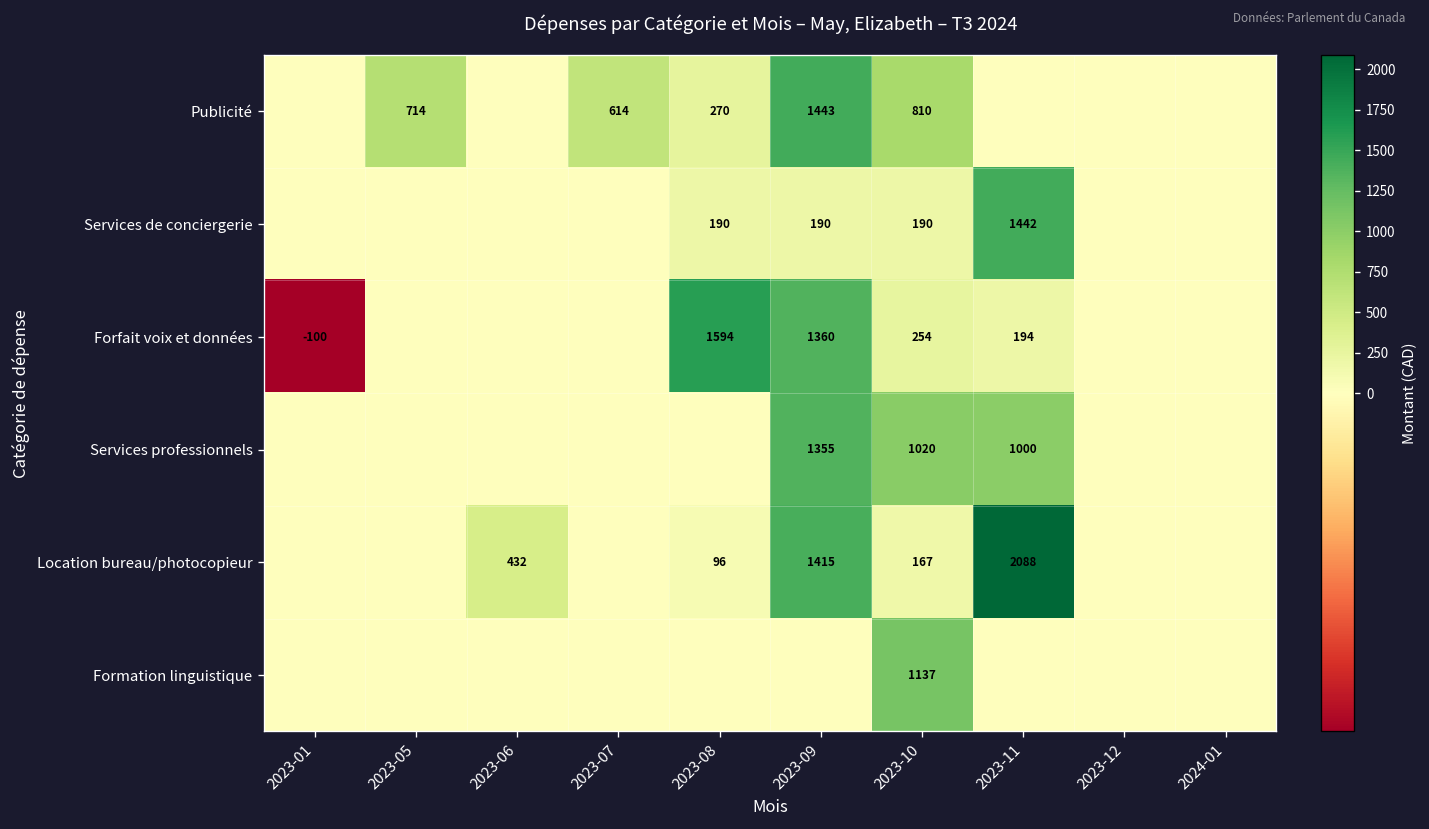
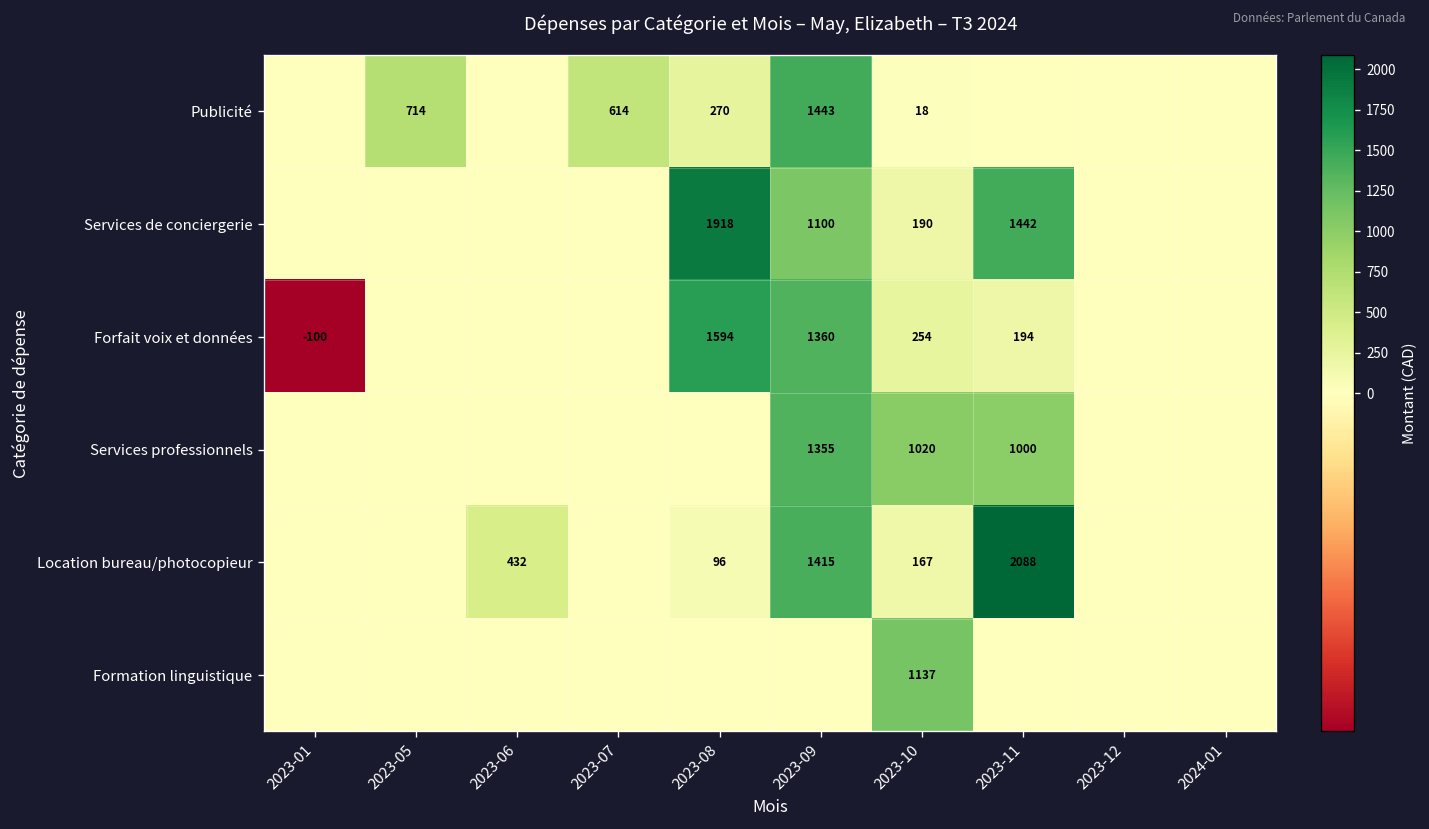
  {
    "Publicité": {
      "2023-05": 714,
      "2023-07": 614,
      "2023-08": 270,
      "2023-09": 1443,
-     "2023-10": 810
+     "2023-10": 18
    },
    "Services de conciergerie": {
-     "2023-08": 190,
-     "2023-09": 190,
+     "2023-08": 1918,
+     "2023-09": 1100,
      "2023-10": 190,
      "2023-11": 1442
    },
    "Forfait voix et données": {
      "2023-01": -100,
      "2023-08": 1594,
      "2023-09": 1360,
      "2023-10": 254,
      "2023-11": 194
    },
    "Services professionnels": {
      "2023-09": 1355,
      "2023-10": 1020,
      "2023-11": 1000
    },
    "Location bureau/photocopieur": {
      "2023-06": 432,
      "2023-08": 96,
      "2023-09": 1415,
      "2023-10": 167,
      "2023-11": 2088
    },
    "Formation linguistique": {
      "2023-10": 1137
    }
  }
